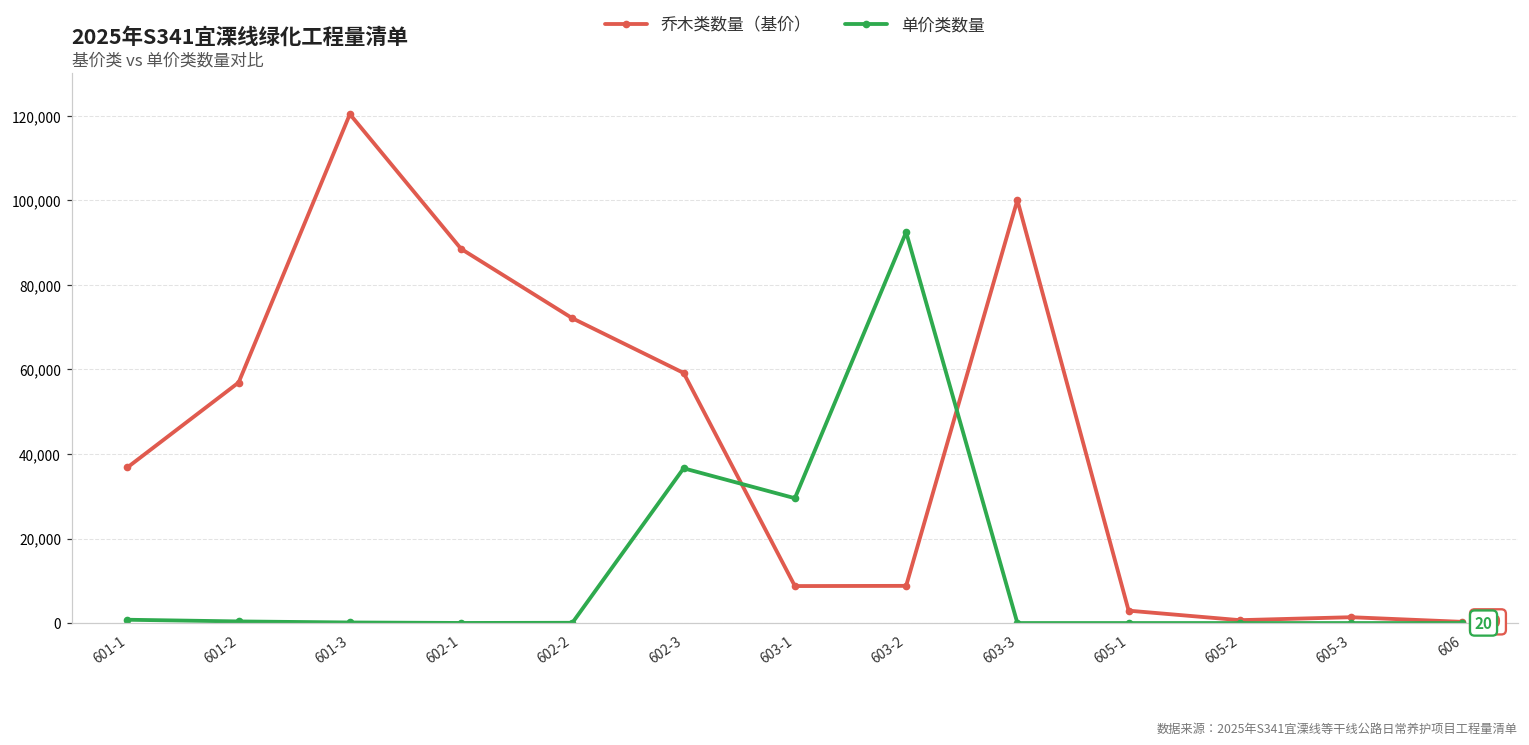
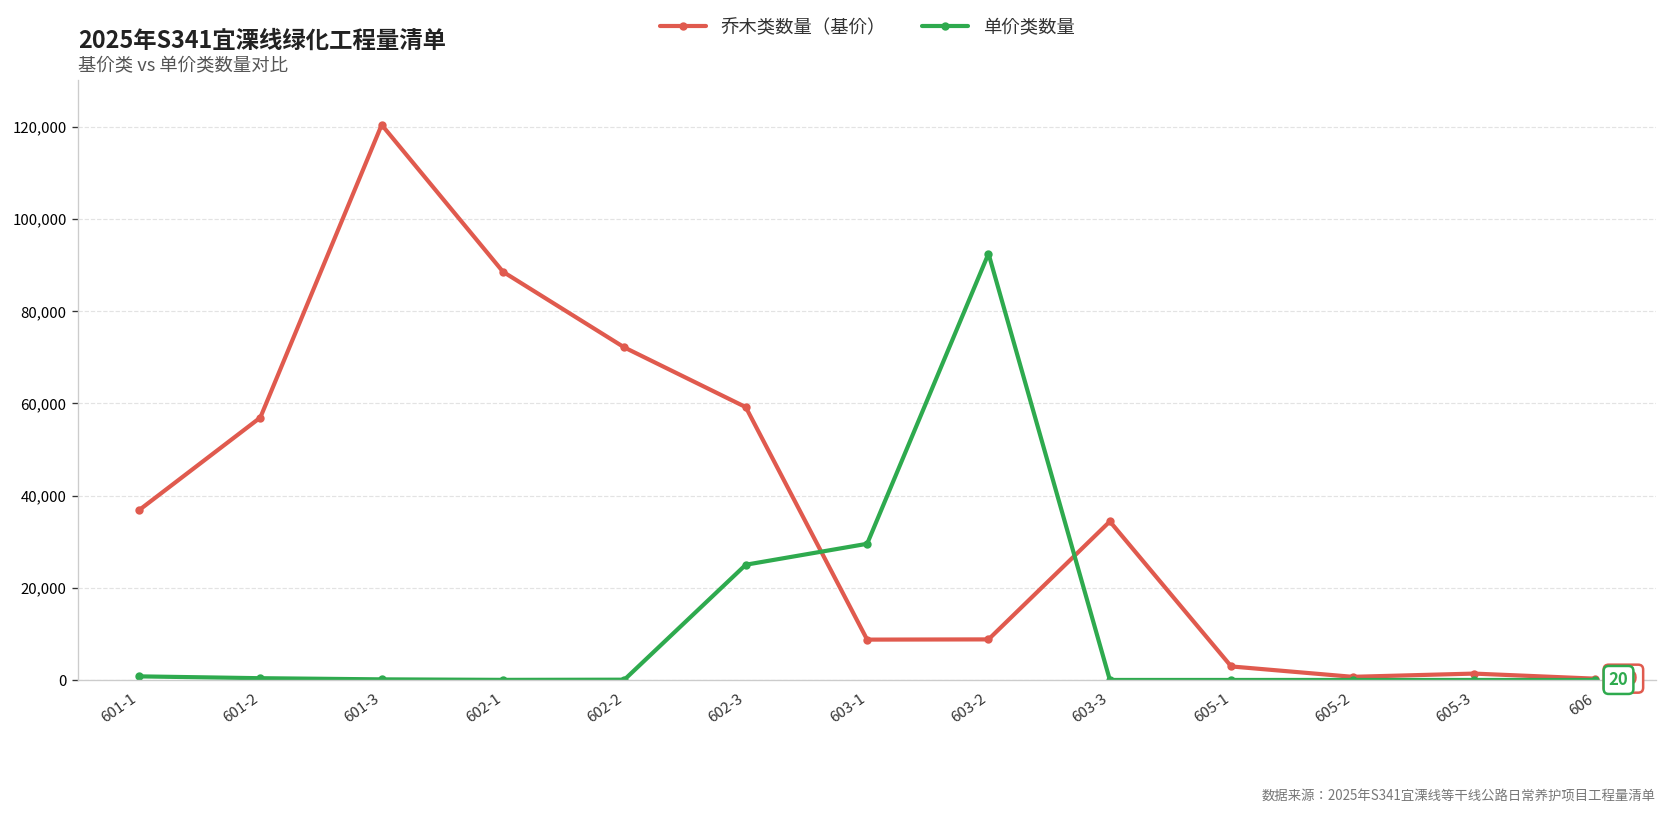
  {
    "乔木类数量（基价）": {
      "601-1": "37,000",
      "601-2": "57,000",
      "601-3": "120,000",
      "602-1": "89,000",
      "602-2": "72,000",
      "602-3": "59,000",
      "603-1": "9,000",
      "603-2": "9,000",
-     "603-3": "100,000",
+     "603-3": "34,000",
      "605-1": "3,000",
      "605-2": "1,000",
      "605-3": "1,000"
    },
    "单价类数量": {
      "601-1": "1,000",
      "601-2": "0",
      "601-3": "0",
      "602-1": "0",
      "602-2": "0",
-     "602-3": "37,000",
+     "602-3": "25,000",
      "603-1": "30,000",
      "603-2": "92,000",
      "603-3": "0",
      "605-1": "0",
      "605-2": "0",
      "605-3": "0"
    }
  }
